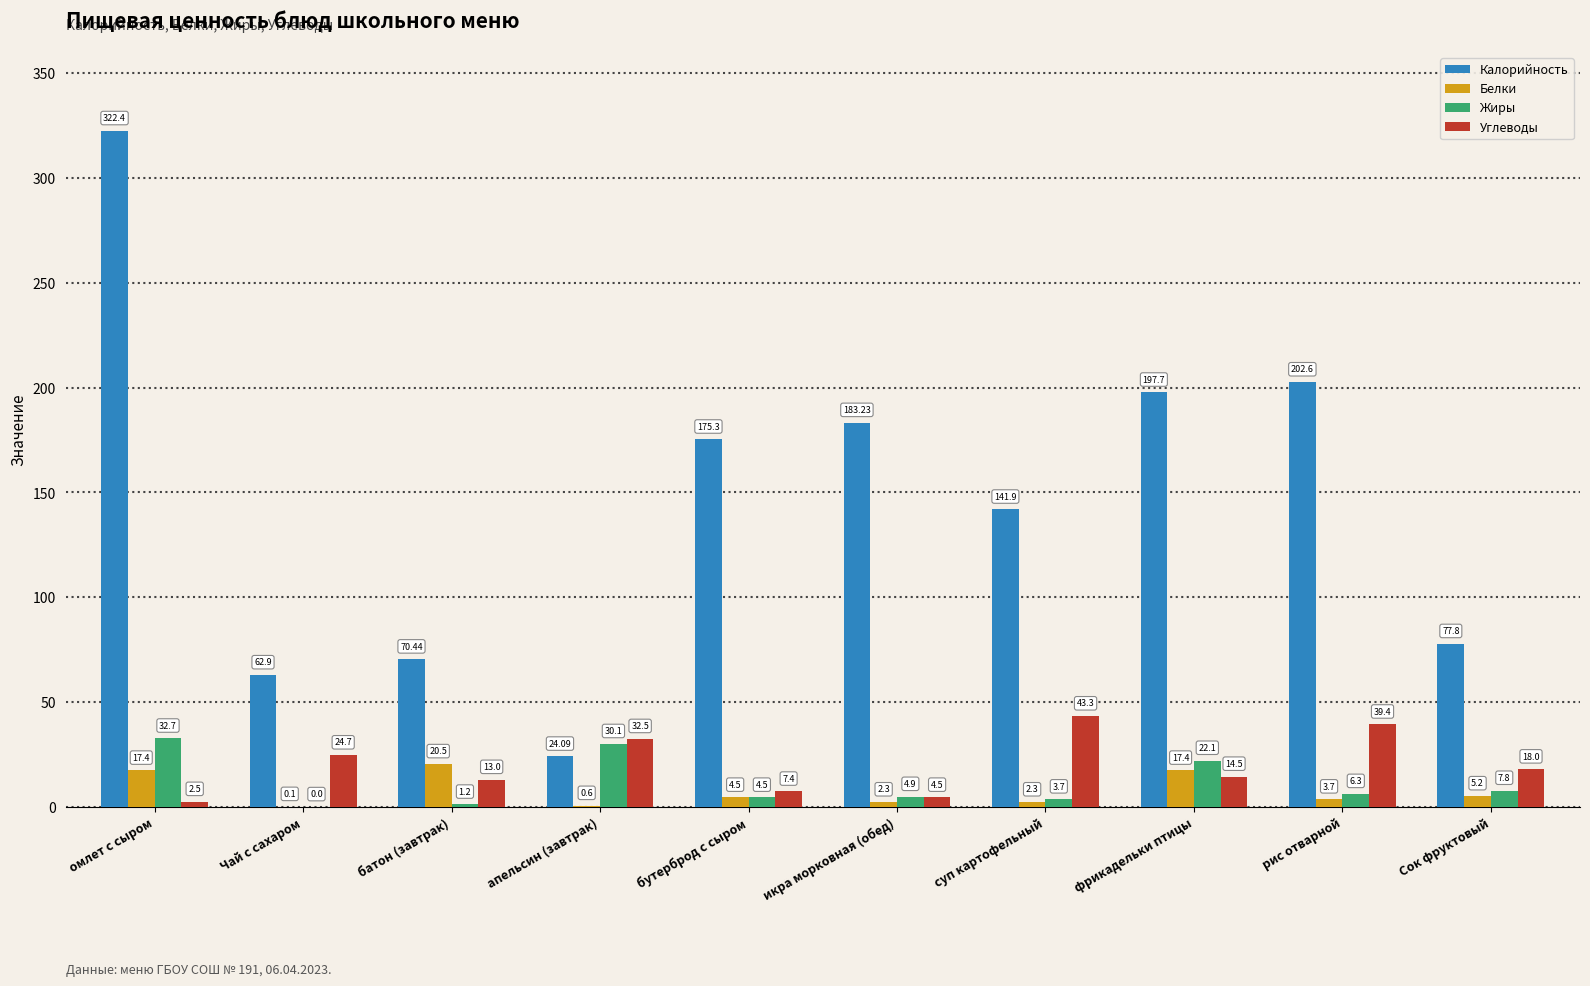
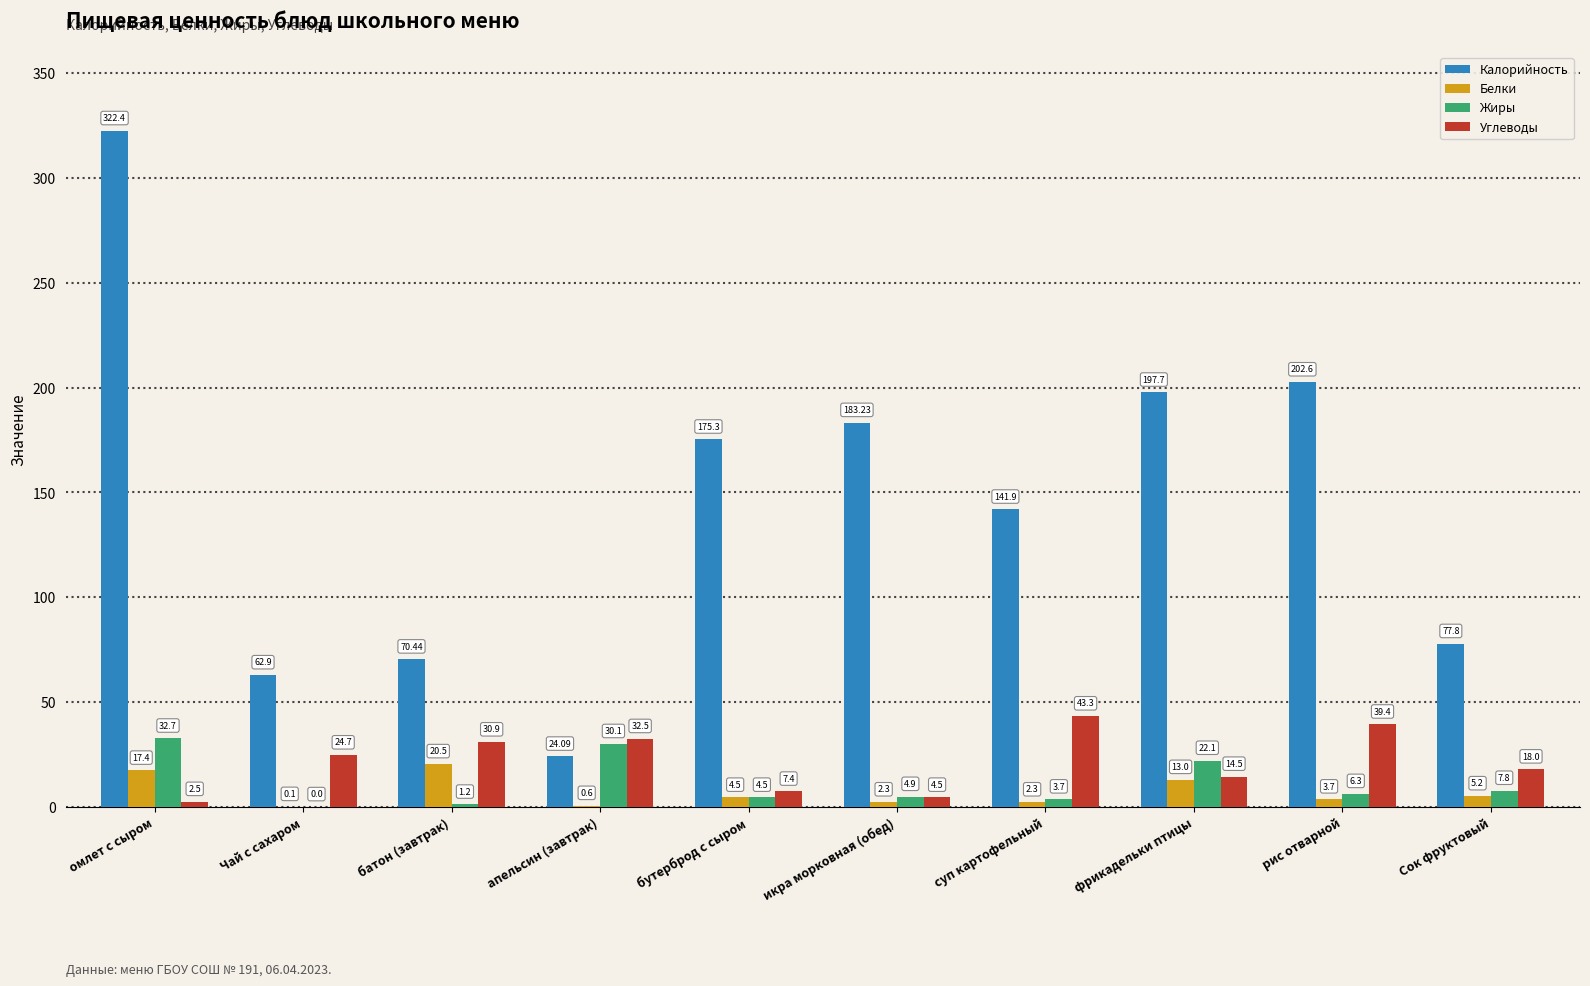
  {
    "Белки": {
-     "фрикадельки птицы": 17.4
+     "фрикадельки птицы": 13.0
    },
    "Углеводы": {
-     "батон (завтрак)": 13.0
+     "батон (завтрак)": 30.9
    }
  }
